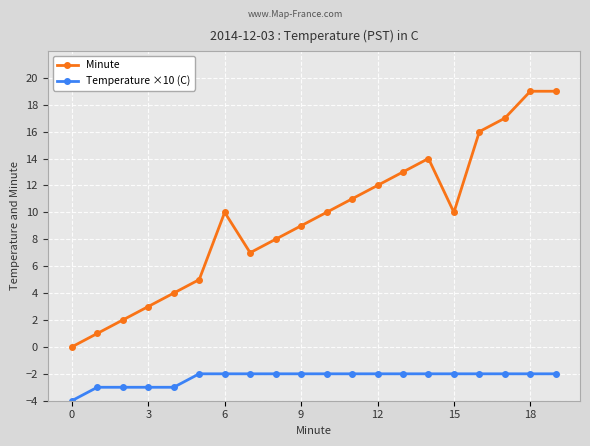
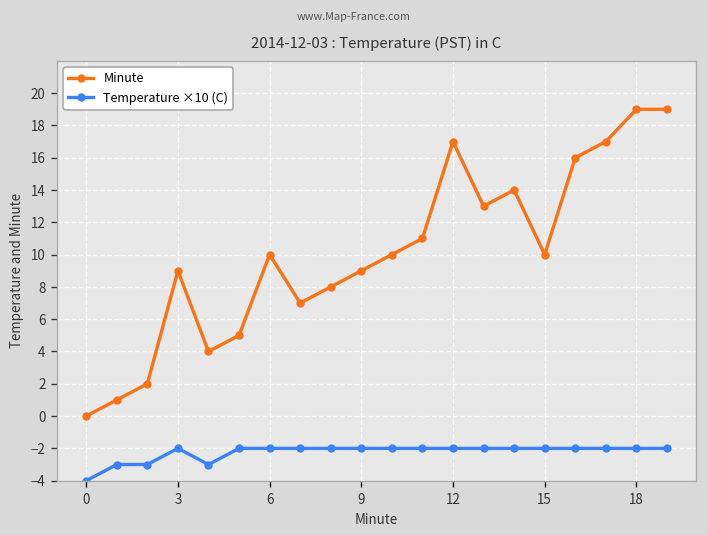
  {
    "Minute": {
      "0": 0,
-     "3": 3,
+     "3": 9,
      "6": 10,
      "9": 9,
-     "12": 12,
+     "12": 17,
      "15": 10,
      "18": 19
    },
    "Temperature ×10 (C)": {
      "0": -4.0,
-     "3": -3.0,
+     "3": -2.0,
      "6": -2.0,
      "9": -2.0,
      "12": -2.0,
      "15": -2.0,
      "18": -2.0
    }
  }
